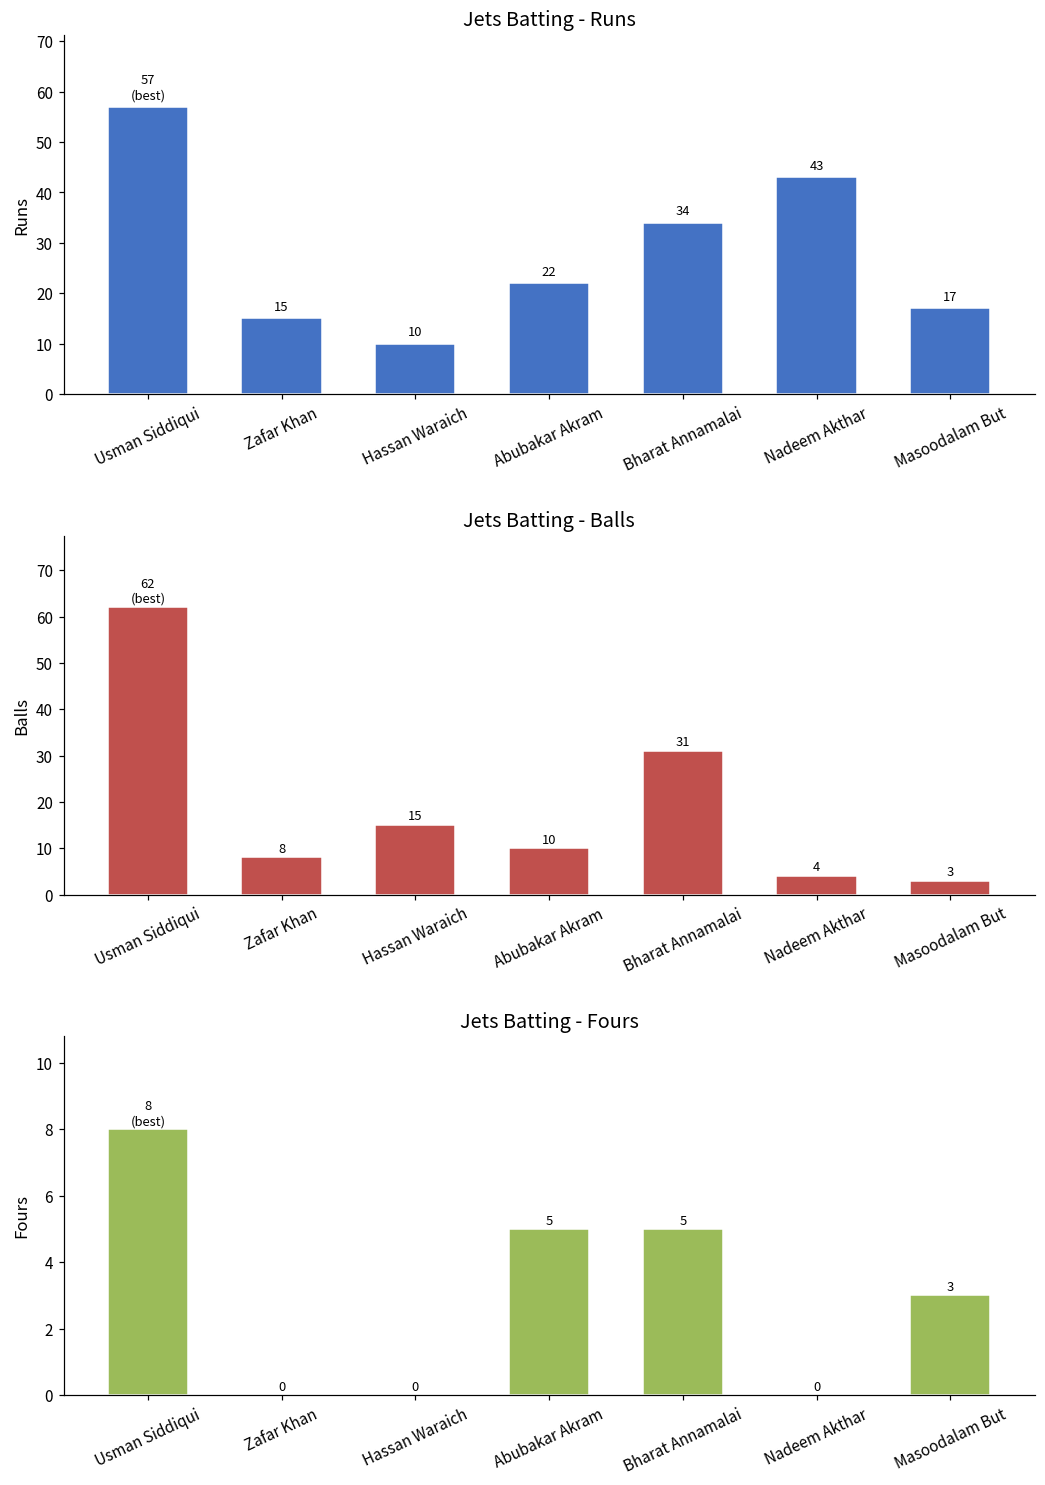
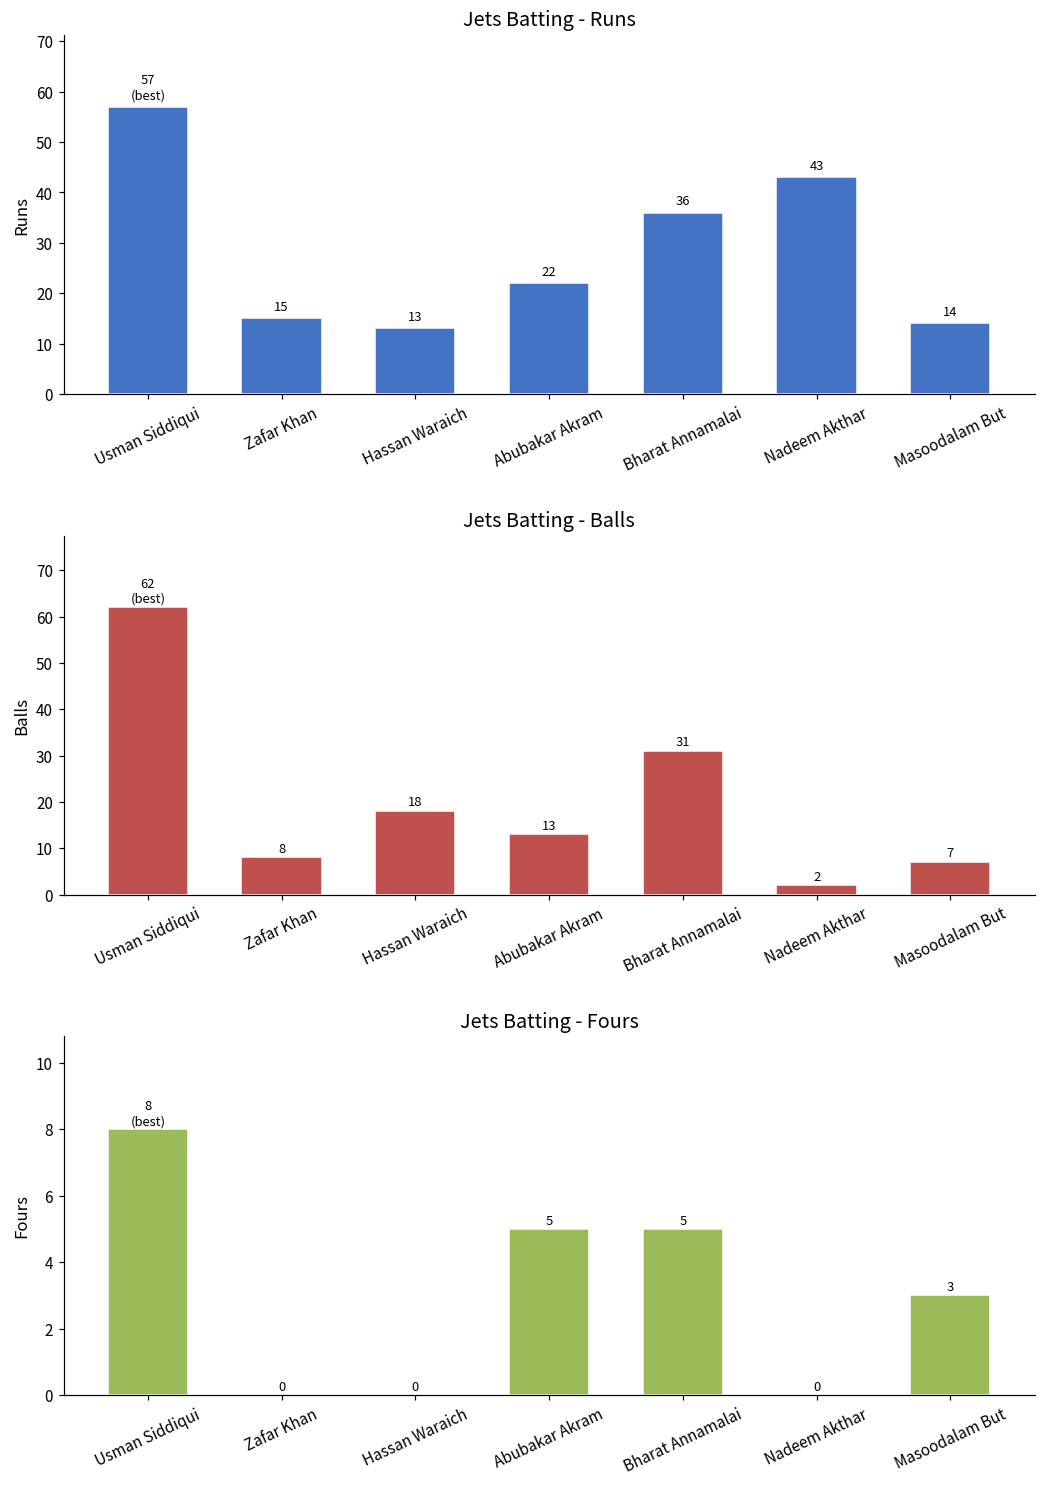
  {
    "Jets Batting - Runs": {
      "Usman Siddiqui": 57,
      "Zafar Khan": 15,
-     "Hassan Waraich": 10,
+     "Hassan Waraich": 13,
      "Abubakar Akram": 22,
-     "Bharat Annamalai": 34,
+     "Bharat Annamalai": 36,
      "Nadeem Akthar": 43,
-     "Masoodalam But": 17
+     "Masoodalam But": 14
    },
    "Jets Batting - Balls": {
      "Usman Siddiqui": 62,
      "Zafar Khan": 8,
-     "Hassan Waraich": 15,
-     "Abubakar Akram": 10,
+     "Hassan Waraich": 18,
+     "Abubakar Akram": 13,
      "Bharat Annamalai": 31,
-     "Nadeem Akthar": 4,
-     "Masoodalam But": 3
+     "Nadeem Akthar": 2,
+     "Masoodalam But": 7
    },
    "Jets Batting - Fours": {
      "Usman Siddiqui": 8,
      "Zafar Khan": 0,
      "Hassan Waraich": 0,
      "Abubakar Akram": 5,
      "Bharat Annamalai": 5,
      "Nadeem Akthar": 0,
      "Masoodalam But": 3
    }
  }
